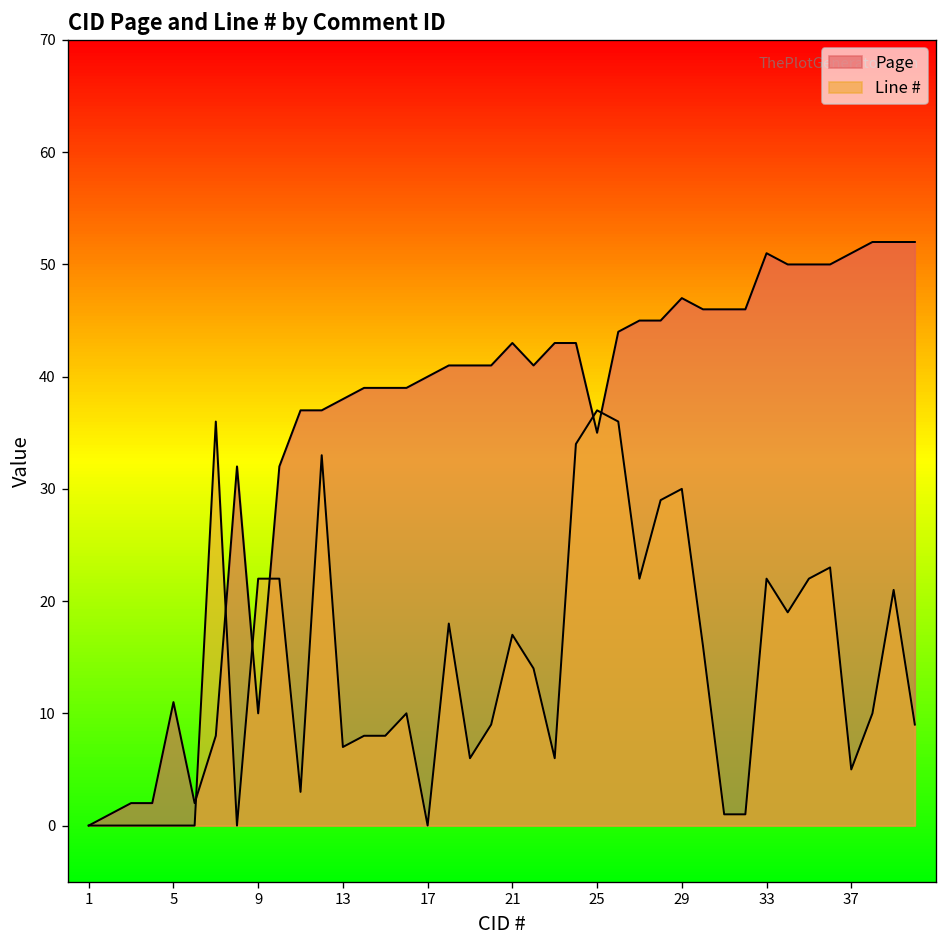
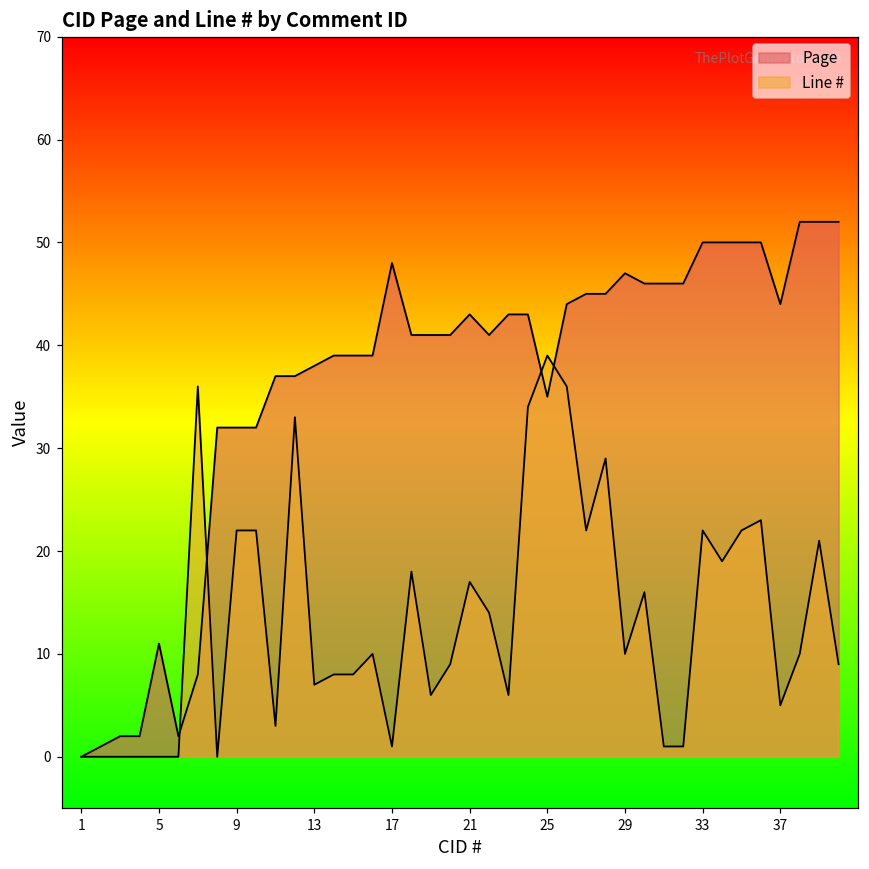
  {
    "Page": {
      "5": 11,
-     "9": 10,
+     "9": 32,
      "13": 38,
-     "17": 40,
+     "17": 48,
      "21": 43,
      "25": 35,
      "29": 47,
-     "33": 51,
-     "37": 51
+     "33": 50,
+     "37": 44
    },
    "Line #": {
      "5": 0,
      "9": 22,
      "13": 7,
-     "17": 0,
+     "17": 1,
      "21": 17,
-     "25": 37,
-     "29": 30,
+     "25": 39,
+     "29": 10,
      "33": 22,
      "37": 5
    }
  }
